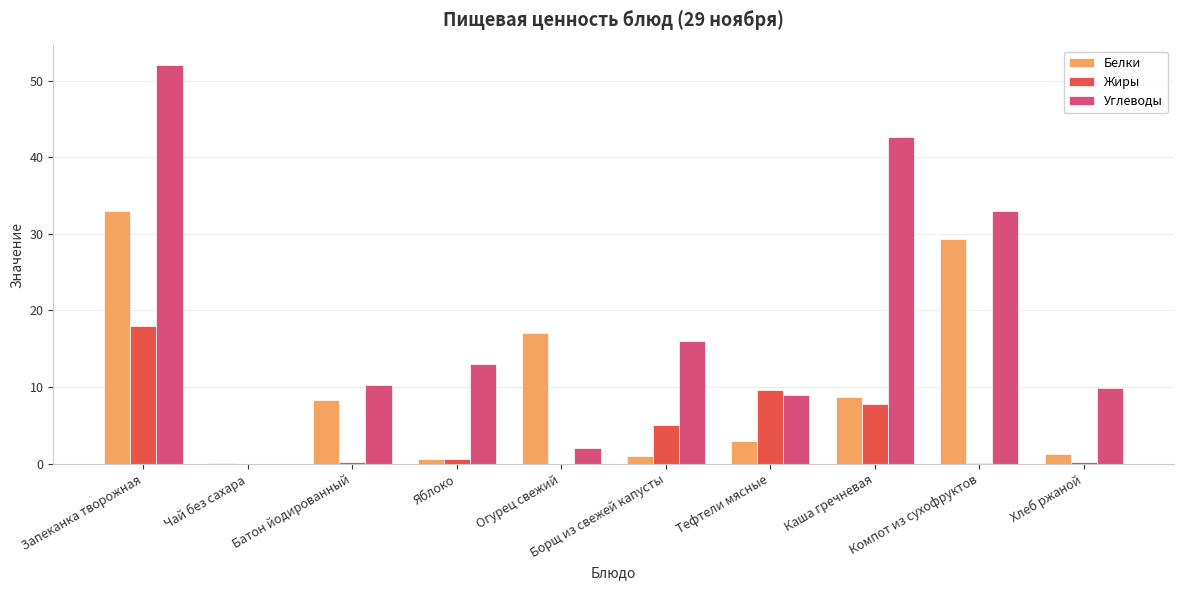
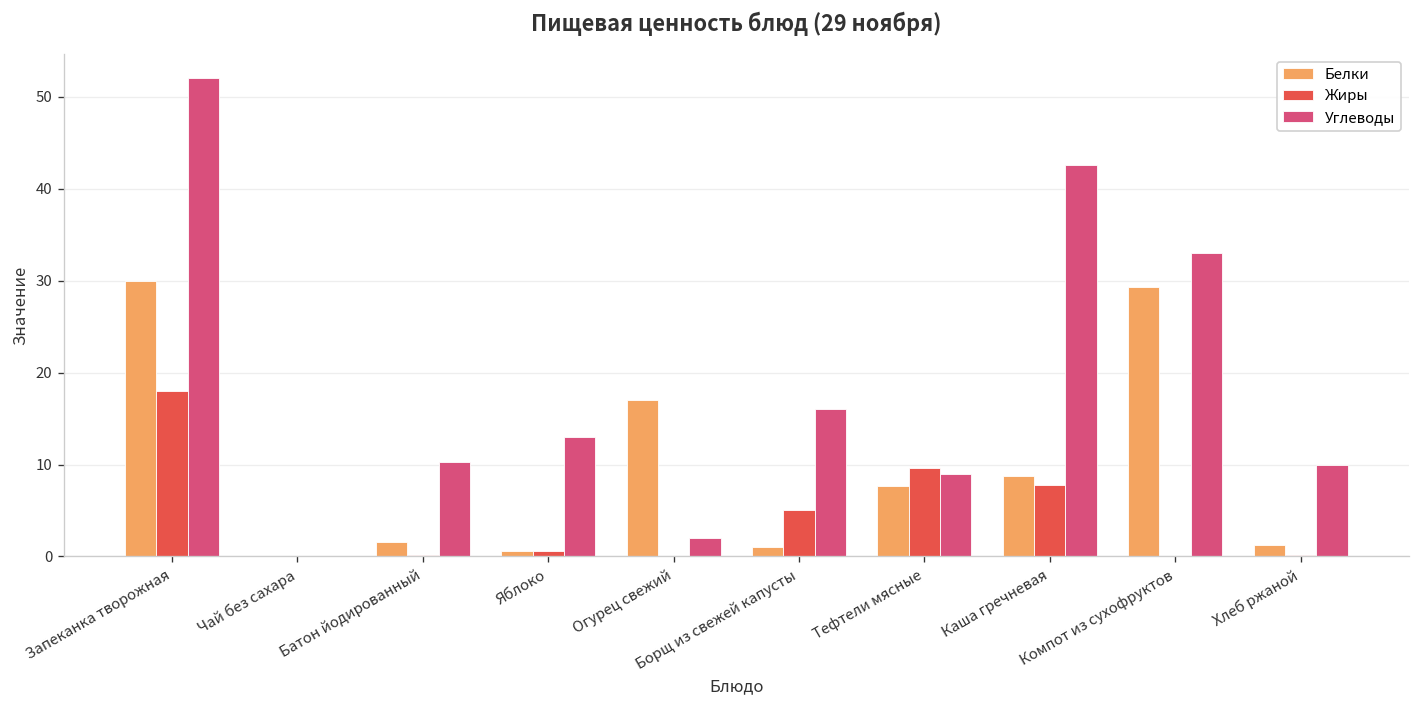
  {
    "Белки": {
-     "Запеканка творожная": 33,
-     "Батон йодированный": 8,
+     "Запеканка творожная": 30,
+     "Батон йодированный": 2,
      "Яблоко": 1,
      "Огурец свежий": 17,
      "Борщ из свежей капусты": 1,
-     "Тефтели мясные": 3,
+     "Тефтели мясные": 8,
      "Каша гречневая": 9,
      "Компот из сухофруктов": 29,
      "Хлеб ржаной": 1
    }
  }
